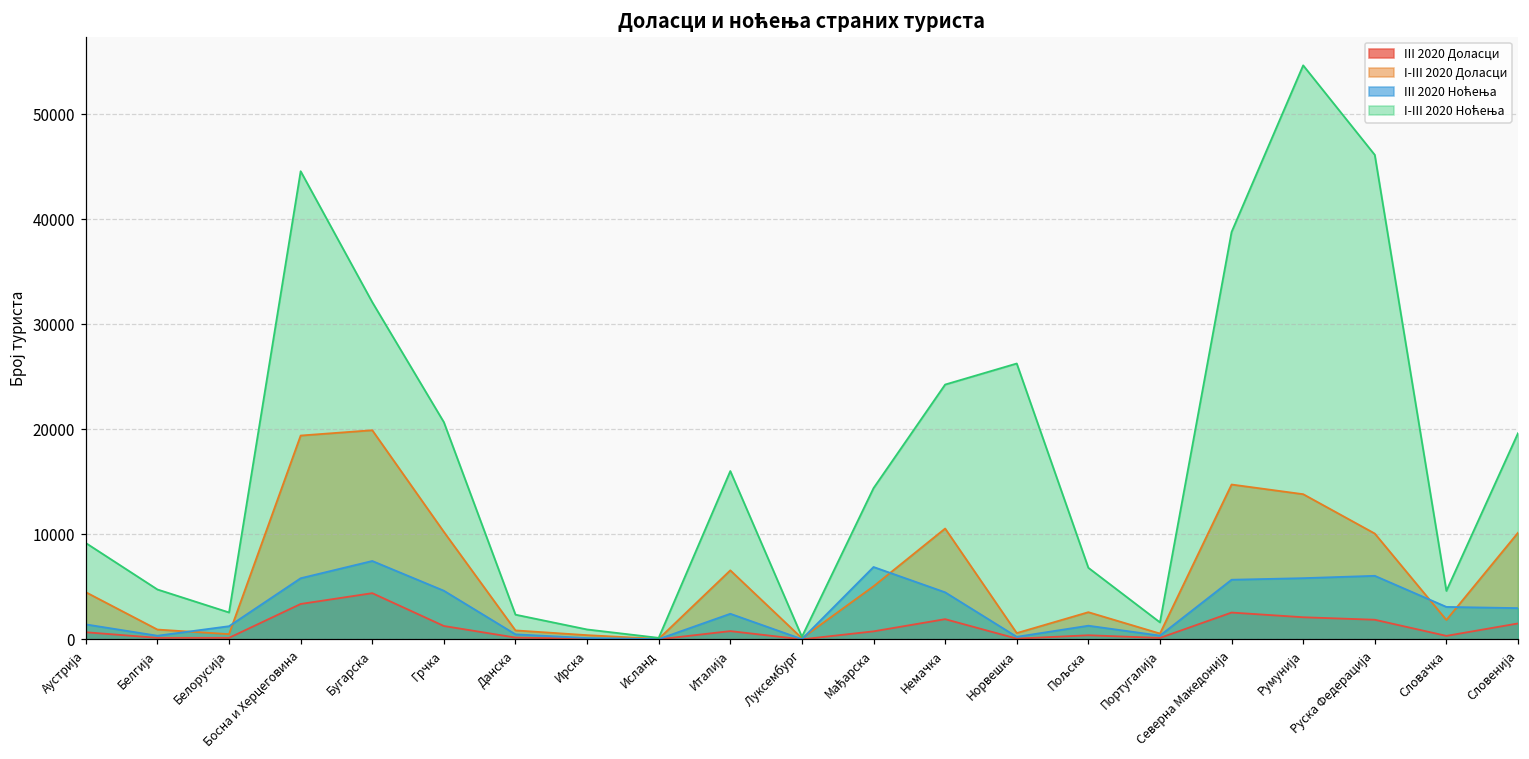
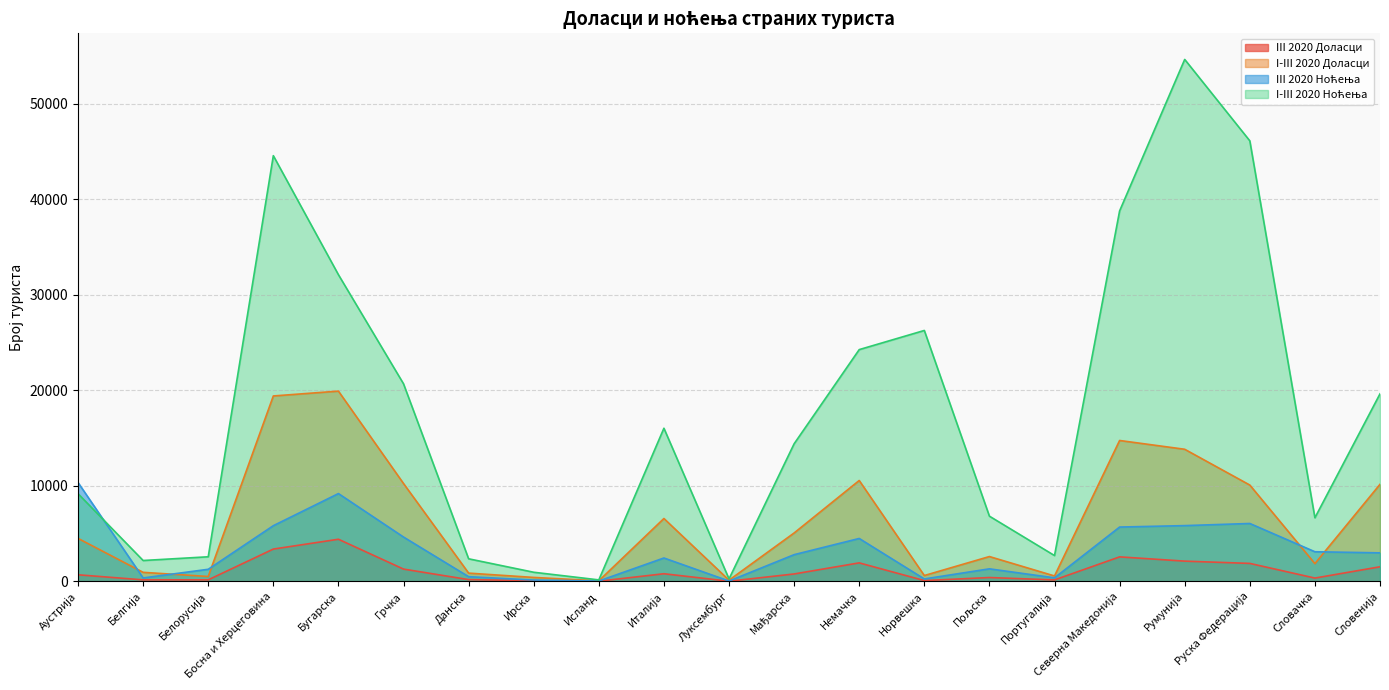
  {
    "III 2020 Ноћења": {
-     "Аустрија": 1000,
+     "Аустрија": 10000,
      "Белорусија": 1000,
      "Босна и Херцеговина": 6000,
-     "Бугарска": 7000,
+     "Бугарска": 9000,
      "Грчка": 5000,
      "Данска": 0,
      "Италија": 2000,
-     "Мађарска": 7000,
+     "Мађарска": 3000,
      "Немачка": 4000,
      "Пољска": 1000,
      "Северна Македонија": 6000,
      "Румунија": 6000,
      "Руска Федерација": 6000,
      "Словачка": 3000,
      "Словенија": 3000
    },
    "I-III 2020 Ноћења": {
      "Аустрија": 9000,
-     "Белгија": 5000,
+     "Белгија": 2000,
      "Белорусија": 3000,
      "Босна и Херцеговина": 45000,
      "Бугарска": 32000,
      "Грчка": 21000,
      "Данска": 2000,
      "Ирска": 1000,
      "Италија": 16000,
      "Мађарска": 14000,
      "Немачка": 24000,
      "Норвешка": 26000,
      "Пољска": 7000,
-     "Португалија": 2000,
+     "Португалија": 3000,
      "Северна Македонија": 39000,
      "Румунија": 55000,
      "Руска Федерација": 46000,
-     "Словачка": 5000,
+     "Словачка": 7000,
      "Словенија": 20000
    }
  }
